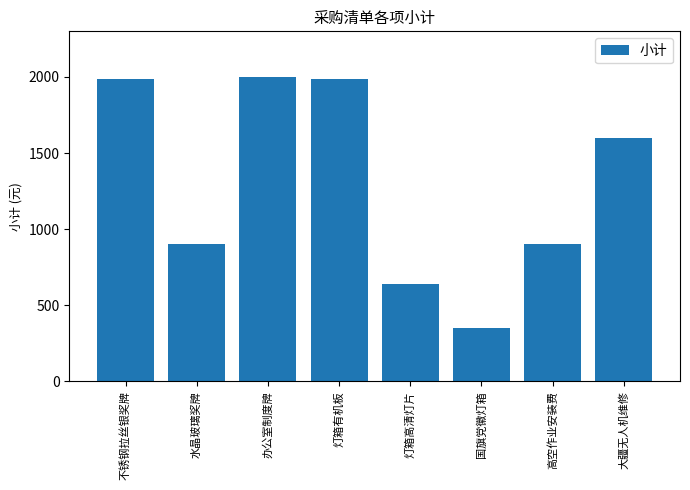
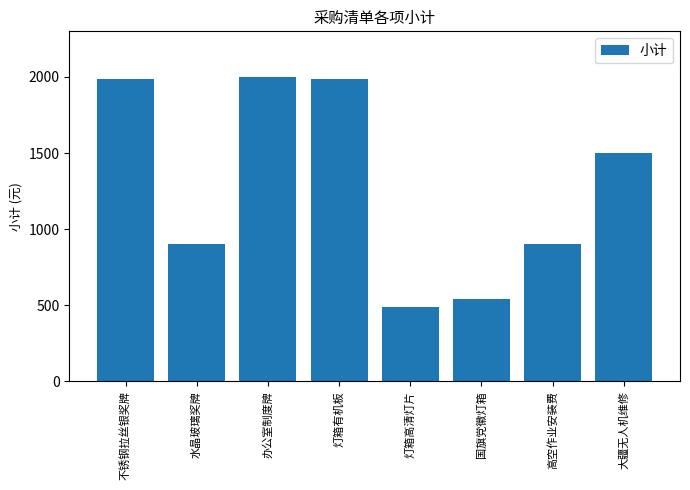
  {
    "不锈钢拉丝银奖牌": 1990,
    "水晶玻璃奖牌": 900,
    "办公室制度牌": 2000,
    "灯箱有机板": 1990,
-   "灯箱高清灯片": 640,
-   "国旗党徽灯箱": 350,
+   "灯箱高清灯片": 490,
+   "国旗党徽灯箱": 540,
    "高空作业安装费": 900,
-   "大疆无人机维修": 1600
+   "大疆无人机维修": 1500
  }
